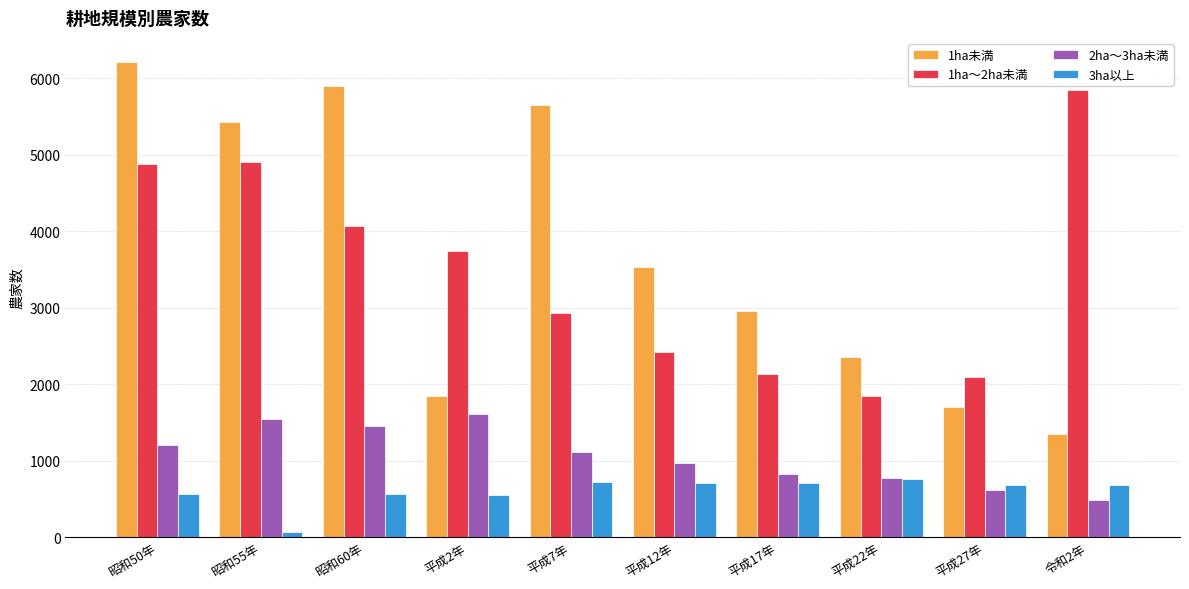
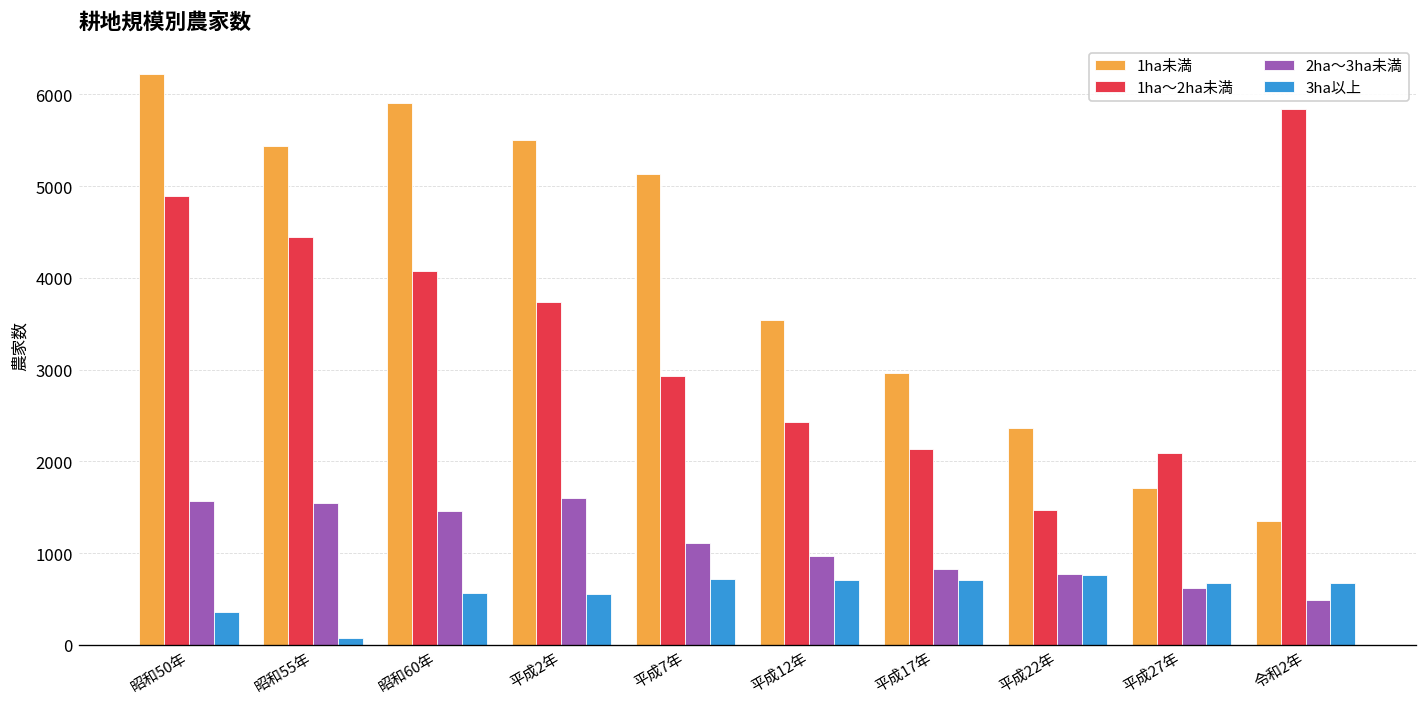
  {
    "1ha未満": {
      "昭和50年": 6200,
      "昭和55年": 5400,
      "昭和60年": 5900,
-     "平成2年": 1900,
-     "平成7年": 5700,
+     "平成2年": 5500,
+     "平成7年": 5100,
      "平成12年": 3500,
      "平成17年": 3000,
      "平成22年": 2400,
      "平成27年": 1700,
      "令和2年": 1300
    },
    "1ha～2ha未満": {
      "昭和50年": 4900,
-     "昭和55年": 4900,
+     "昭和55年": 4400,
      "昭和60年": 4100,
      "平成2年": 3700,
      "平成7年": 2900,
      "平成12年": 2400,
      "平成17年": 2100,
-     "平成22年": 1900,
+     "平成22年": 1500,
      "平成27年": 2100,
      "令和2年": 5800
    },
    "2ha～3ha未満": {
-     "昭和50年": 1200,
+     "昭和50年": 1600,
      "昭和55年": 1500,
      "昭和60年": 1500,
      "平成2年": 1600,
      "平成7年": 1100,
      "平成12年": 1000,
      "平成17年": 800,
      "平成22年": 800,
      "平成27年": 600,
      "令和2年": 500
    },
    "3ha以上": {
-     "昭和50年": 600,
+     "昭和50年": 400,
      "昭和55年": 100,
      "昭和60年": 600,
      "平成2年": 500,
      "平成7年": 700,
      "平成12年": 700,
      "平成17年": 700,
      "平成22年": 800,
      "平成27年": 700,
      "令和2年": 700
    }
  }
